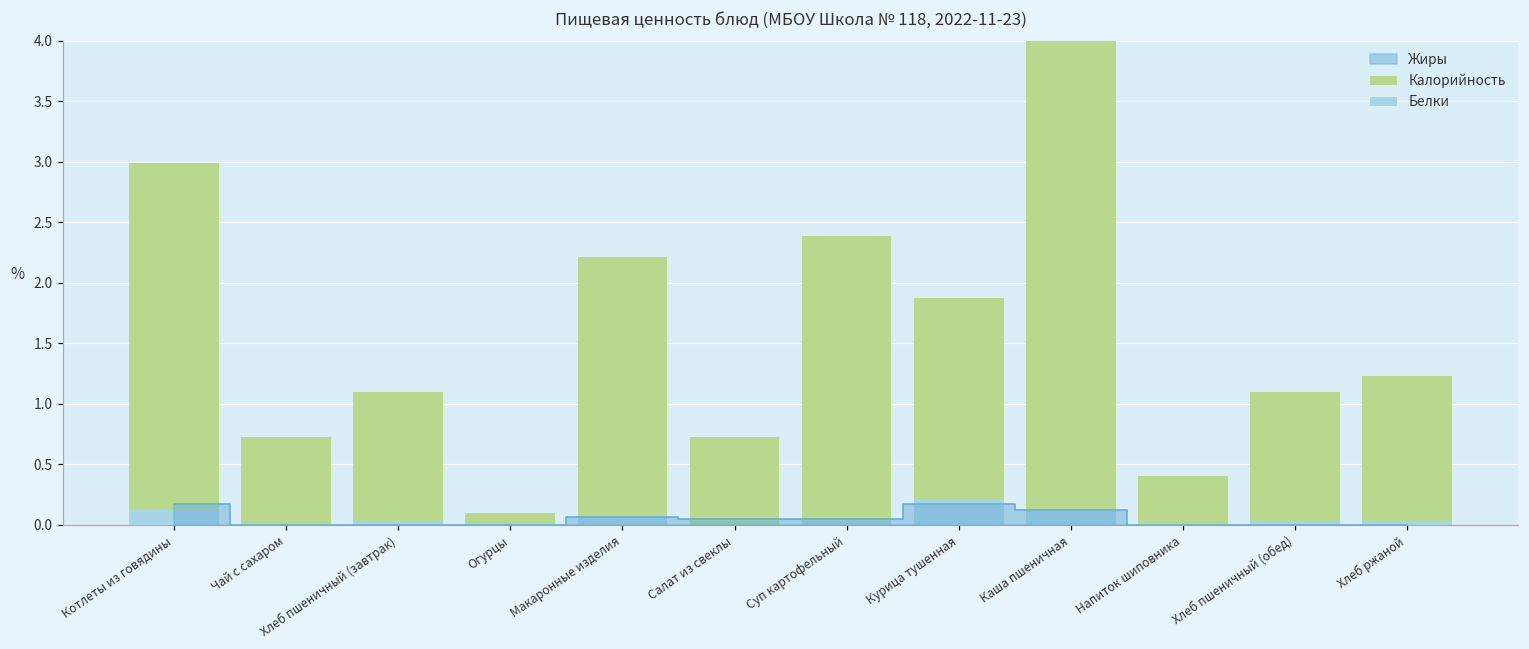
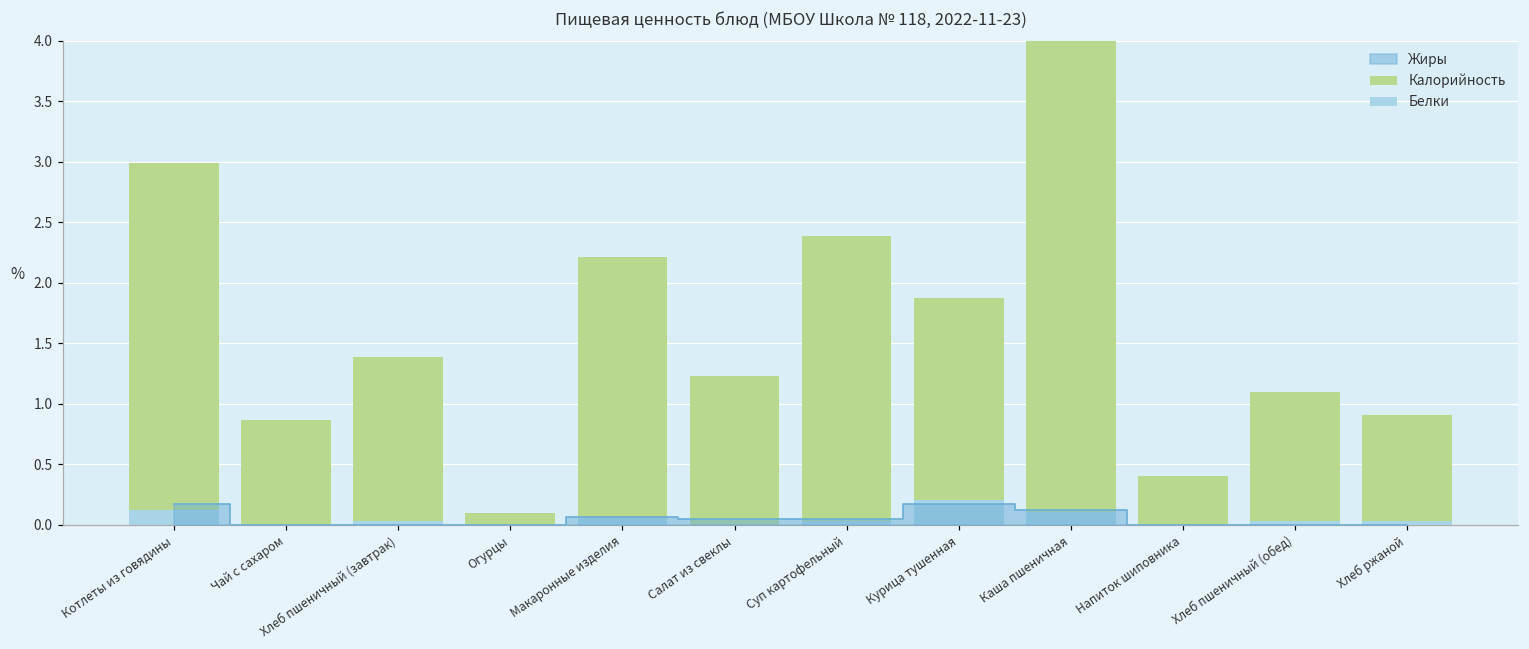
  {
    "Калорийность": {
      "Котлеты из говядины": 2.98,
-     "Чай с сахаром": 0.72,
-     "Хлеб пшеничный (завтрак)": 1.09,
+     "Чай с сахаром": 0.86,
+     "Хлеб пшеничный (завтрак)": 1.38,
      "Огурцы": 0.09,
      "Макаронные изделия": 2.22,
-     "Салат из свеклы": 0.72,
+     "Салат из свеклы": 1.23,
      "Суп картофельный": 2.38,
      "Курица тушенная": 1.88,
      "Каша пшеничная": 4.00,
      "Напиток шиповника": 0.40,
      "Хлеб пшеничный (обед)": 1.09,
-     "Хлеб ржаной": 1.23
+     "Хлеб ржаной": 0.91
    }
  }
